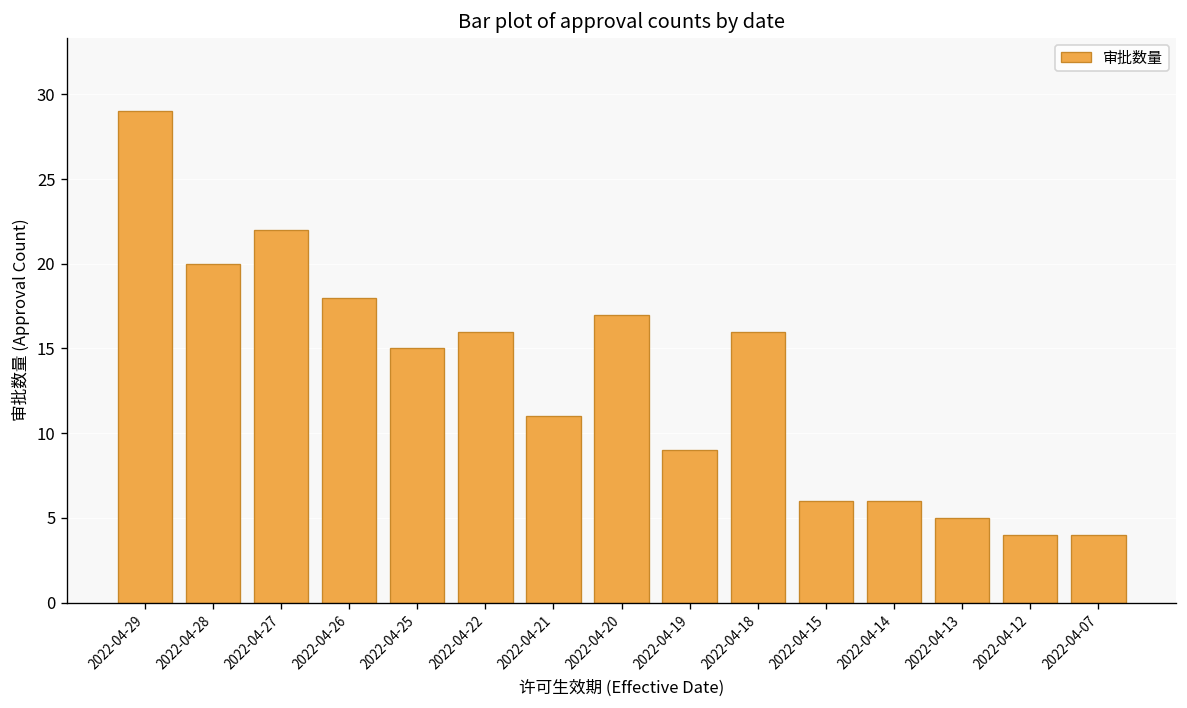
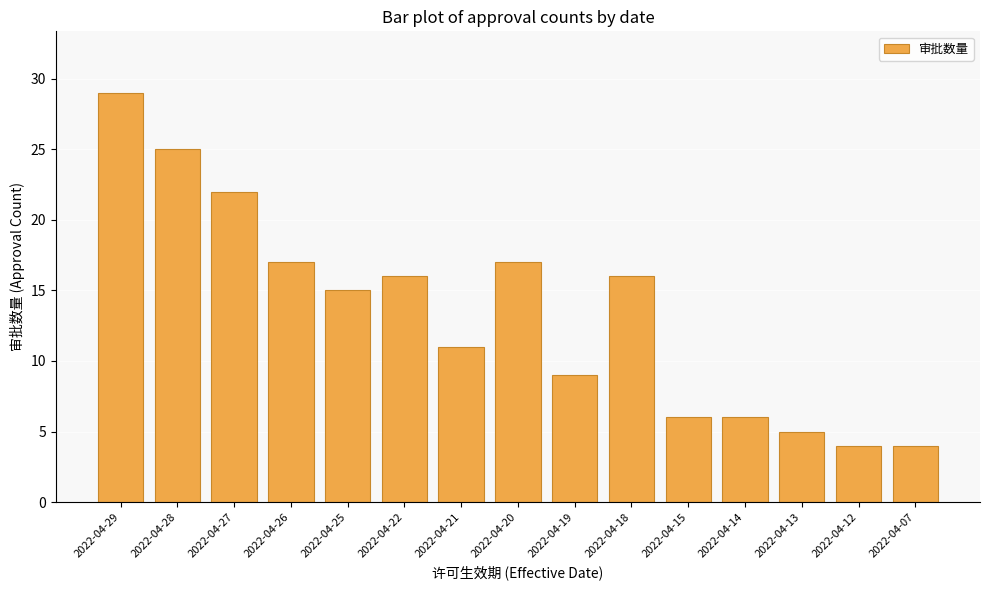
  {
    "2022-04-29": 29,
-   "2022-04-28": 20,
+   "2022-04-28": 25,
    "2022-04-27": 22,
-   "2022-04-26": 18,
+   "2022-04-26": 17,
    "2022-04-25": 15,
    "2022-04-22": 16,
    "2022-04-21": 11,
    "2022-04-20": 17,
    "2022-04-19": 9,
    "2022-04-18": 16,
    "2022-04-15": 6,
    "2022-04-14": 6,
    "2022-04-13": 5,
    "2022-04-12": 4,
    "2022-04-07": 4
  }
